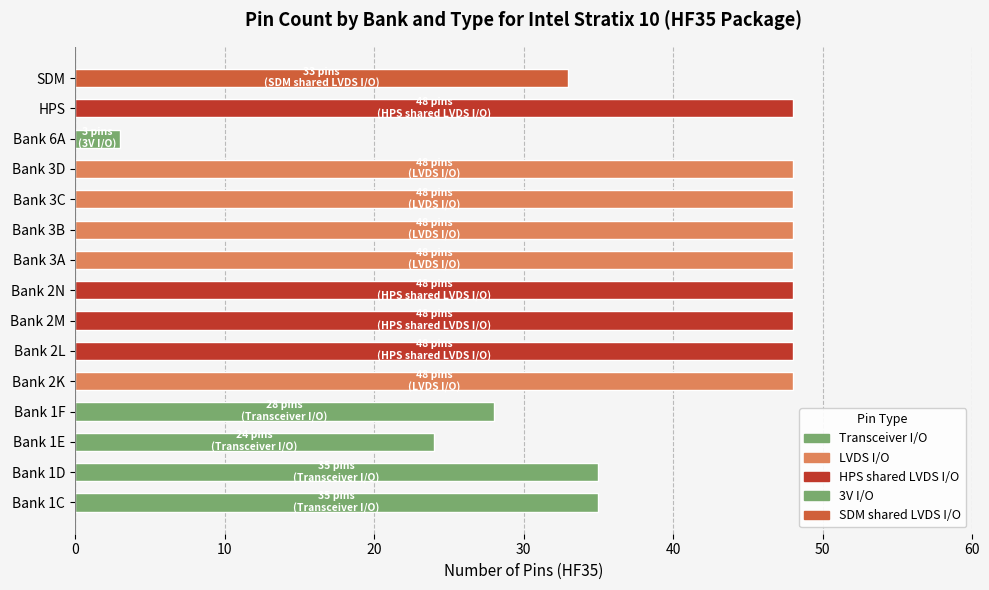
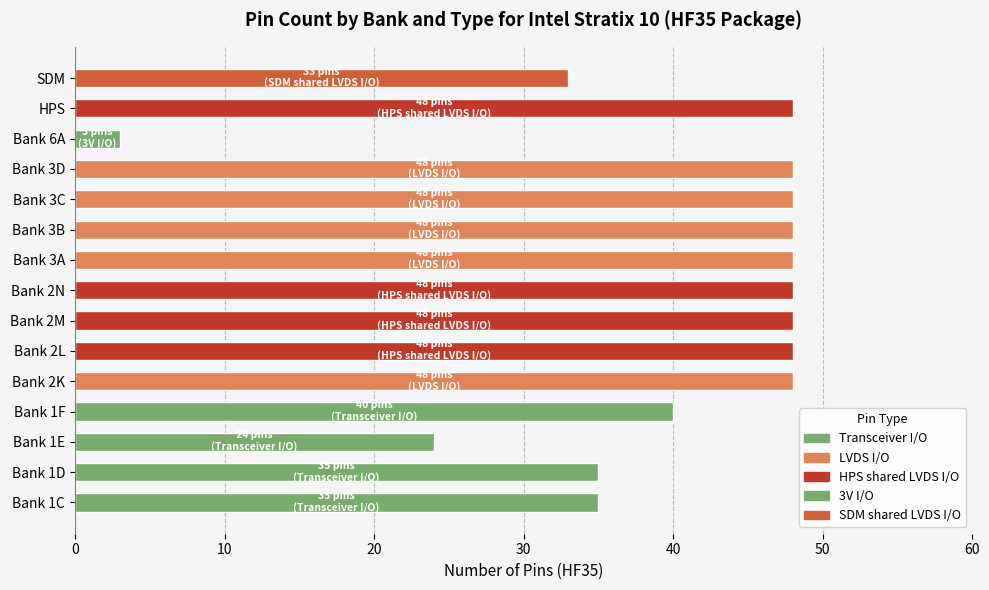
  {
    "SDM": 33,
    "HPS": 48,
    "Bank 6A": 3,
    "Bank 3D": 48,
    "Bank 3C": 48,
    "Bank 3B": 48,
    "Bank 3A": 48,
    "Bank 2N": 48,
    "Bank 2M": 48,
    "Bank 2L": 48,
    "Bank 2K": 48,
-   "Bank 1F": 28,
+   "Bank 1F": 40,
    "Bank 1E": 24,
    "Bank 1D": 35,
    "Bank 1C": 35
  }
